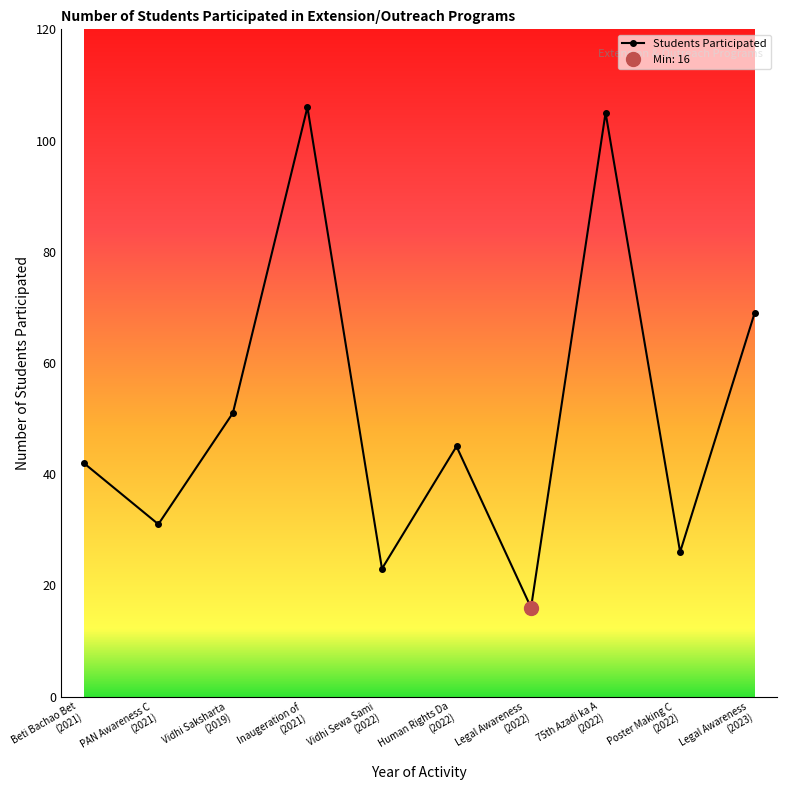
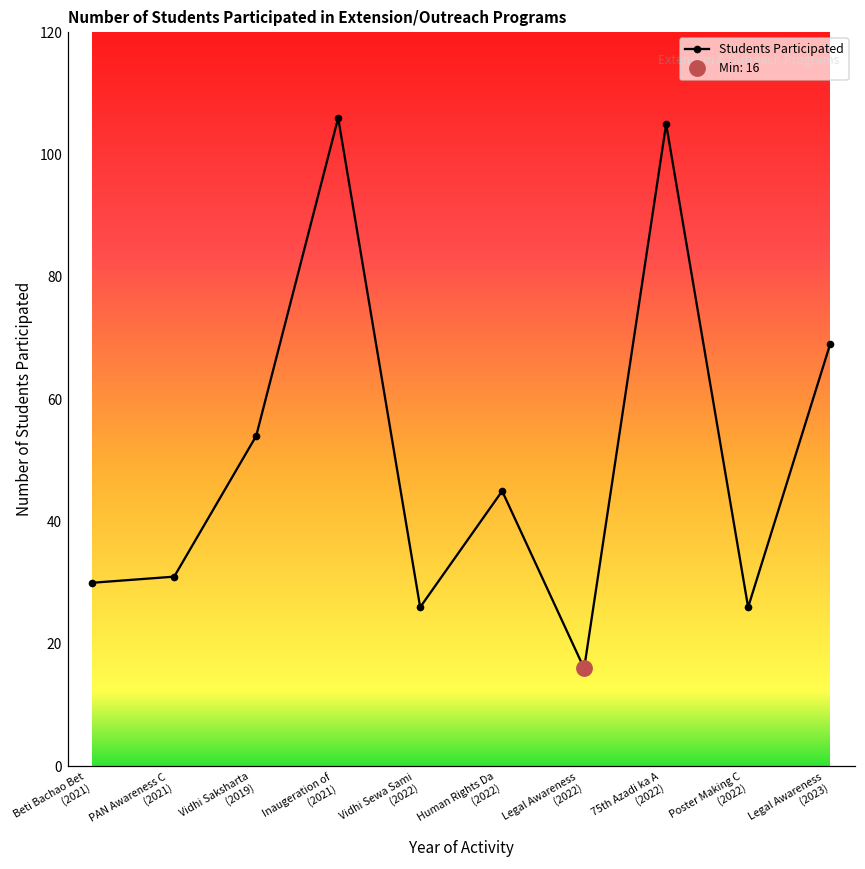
  {
    "Students Participated": {
-     "Beti Bachao Bet (2021)": 42,
+     "Beti Bachao Bet (2021)": 30,
      "PAN Awareness C (2021)": 31,
-     "Vidhi Saksharta (2019)": 51,
+     "Vidhi Saksharta (2019)": 54,
      "Inaugeration of (2021)": 106,
-     "Vidhi Sewa Sami (2022)": 23,
+     "Vidhi Sewa Sami (2022)": 26,
      "Human Rights Da (2022)": 45,
      "75th Azadi ka A (2022)": 105,
      "Poster Making C (2022)": 26,
      "Legal Awareness (2023)": 69
    }
  }
